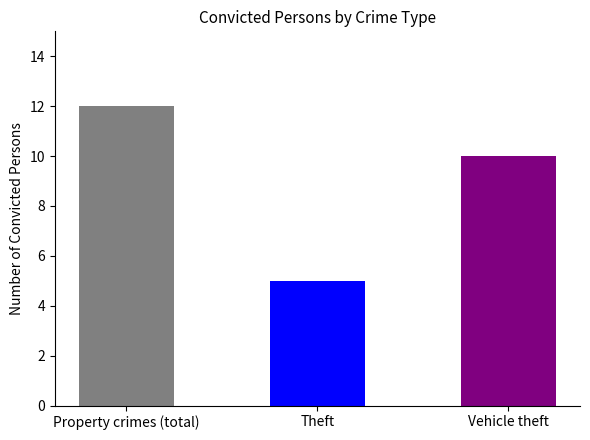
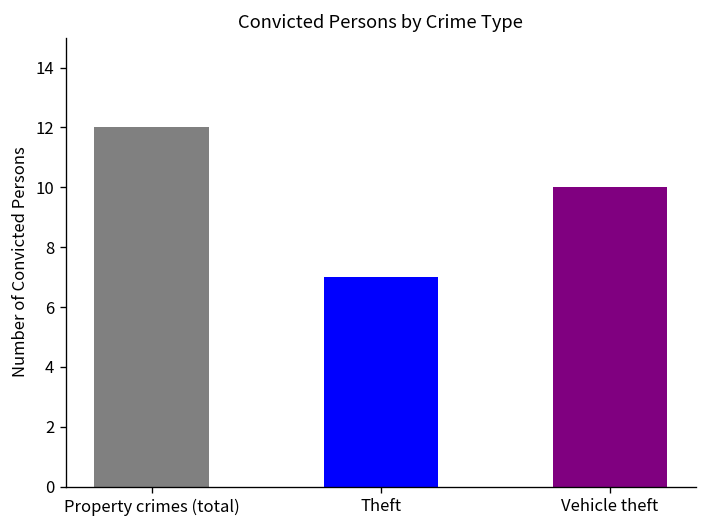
  {
    "Property crimes (total)": 12,
-   "Theft": 5,
+   "Theft": 7,
    "Vehicle theft": 10
  }
